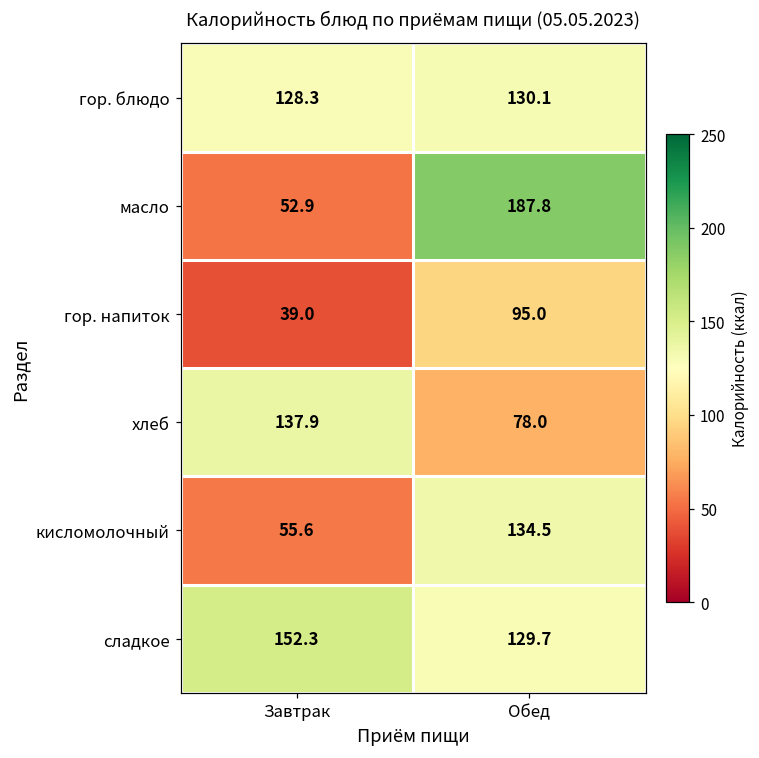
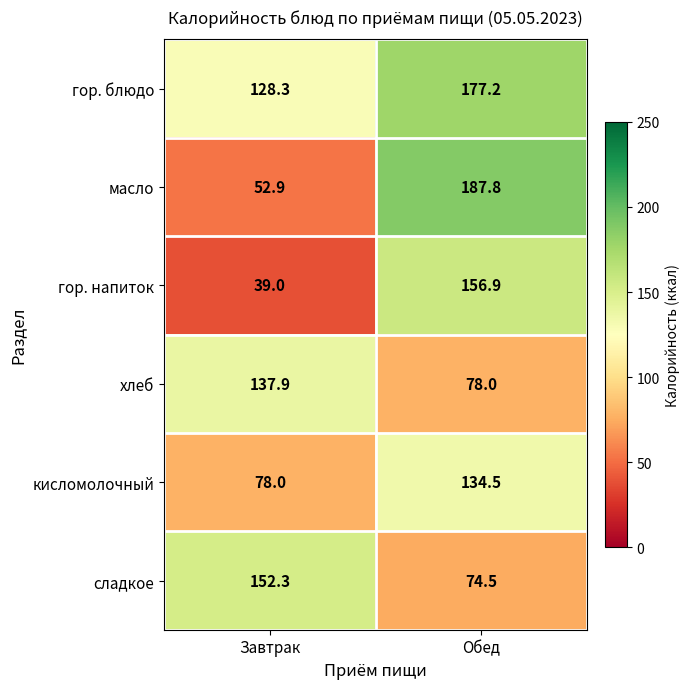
  {
    "гор. блюдо": {
      "Завтрак": 128.3,
-     "Обед": 130.1
+     "Обед": 177.2
    },
    "масло": {
      "Завтрак": 52.9,
      "Обед": 187.8
    },
    "гор. напиток": {
      "Завтрак": 39.0,
-     "Обед": 95.0
+     "Обед": 156.9
    },
    "хлеб": {
      "Завтрак": 137.9,
      "Обед": 78.0
    },
    "кисломолочный": {
-     "Завтрак": 55.6,
+     "Завтрак": 78.0,
      "Обед": 134.5
    },
    "сладкое": {
      "Завтрак": 152.3,
-     "Обед": 129.7
+     "Обед": 74.5
    }
  }
